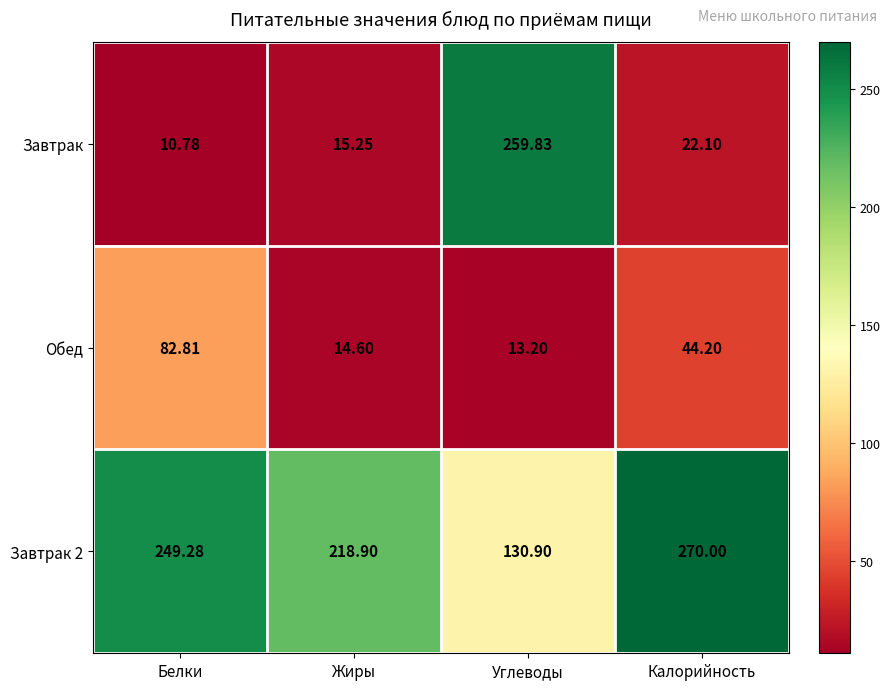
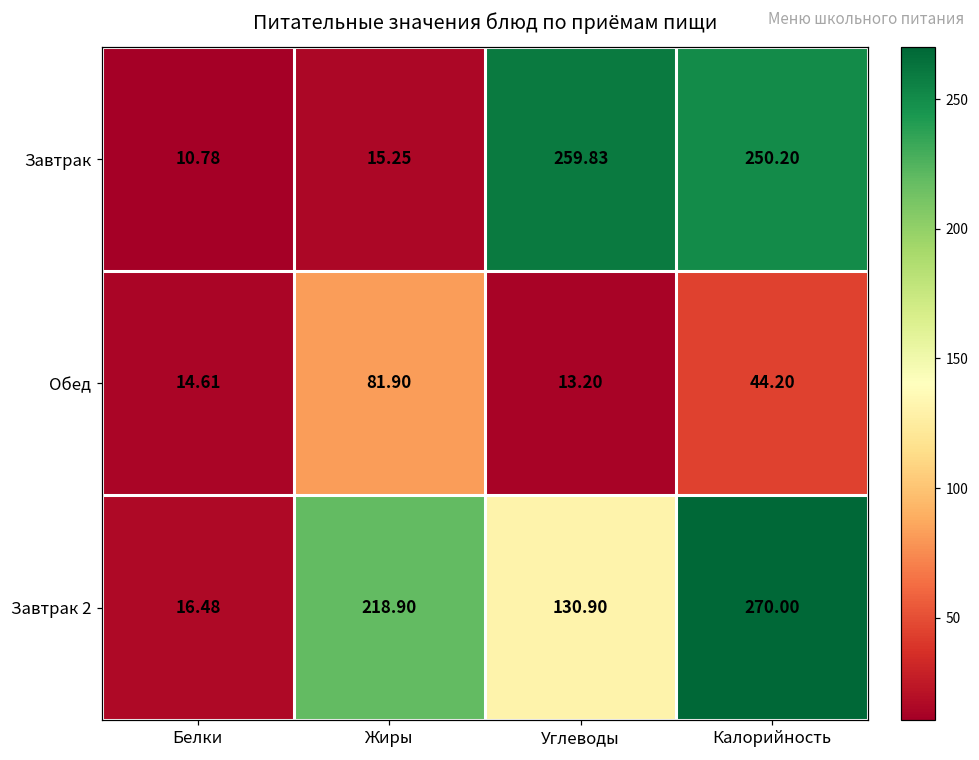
  {
    "Завтрак": {
      "Белки": 10.78,
      "Жиры": 15.25,
      "Углеводы": 259.83,
-     "Калорийность": 22.10
+     "Калорийность": 250.20
    },
    "Обед": {
-     "Белки": 82.81,
-     "Жиры": 14.60,
+     "Белки": 14.61,
+     "Жиры": 81.90,
      "Углеводы": 13.20,
      "Калорийность": 44.20
    },
    "Завтрак 2": {
-     "Белки": 249.28,
+     "Белки": 16.48,
      "Жиры": 218.90,
      "Углеводы": 130.90,
      "Калорийность": 270.00
    }
  }
